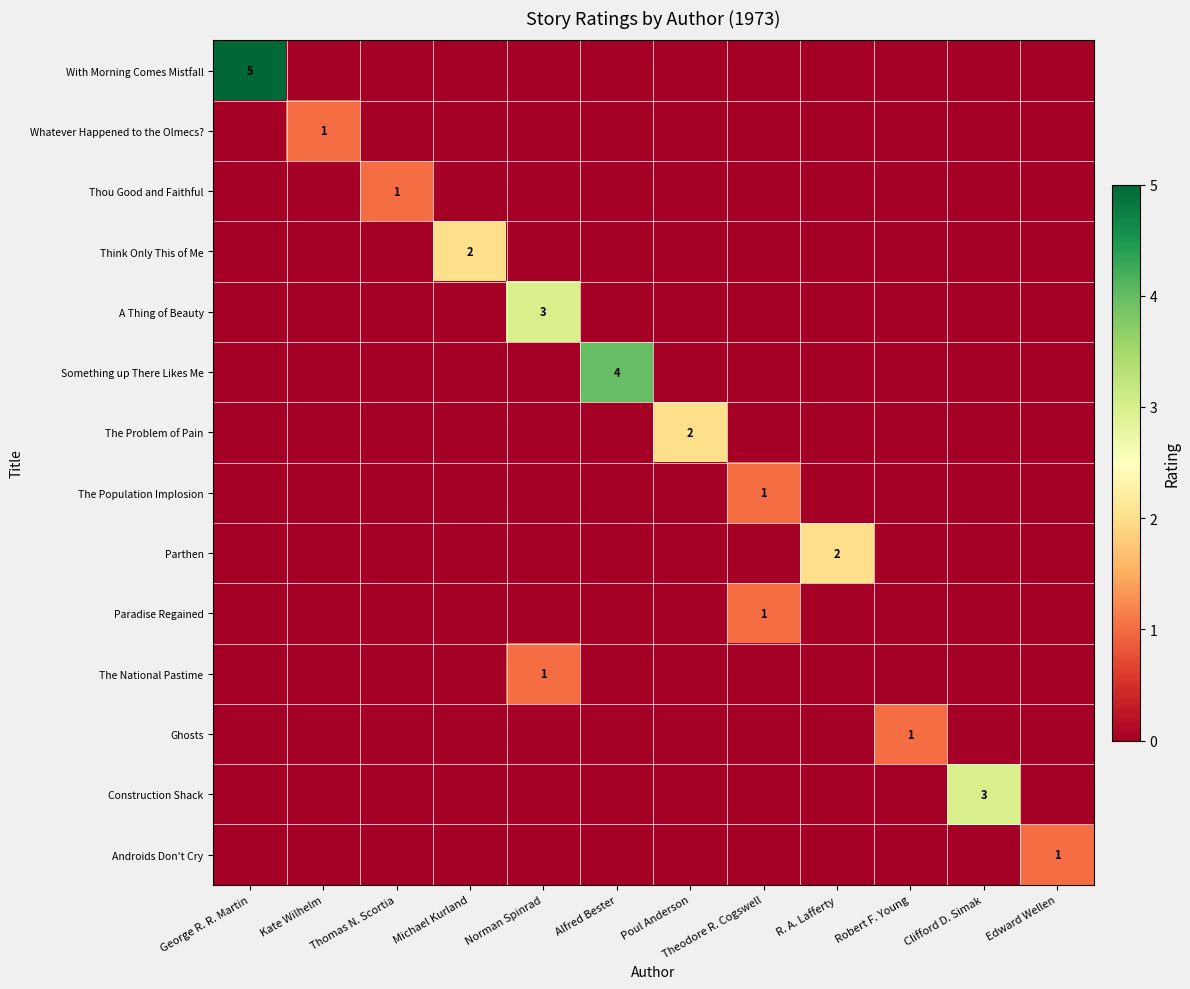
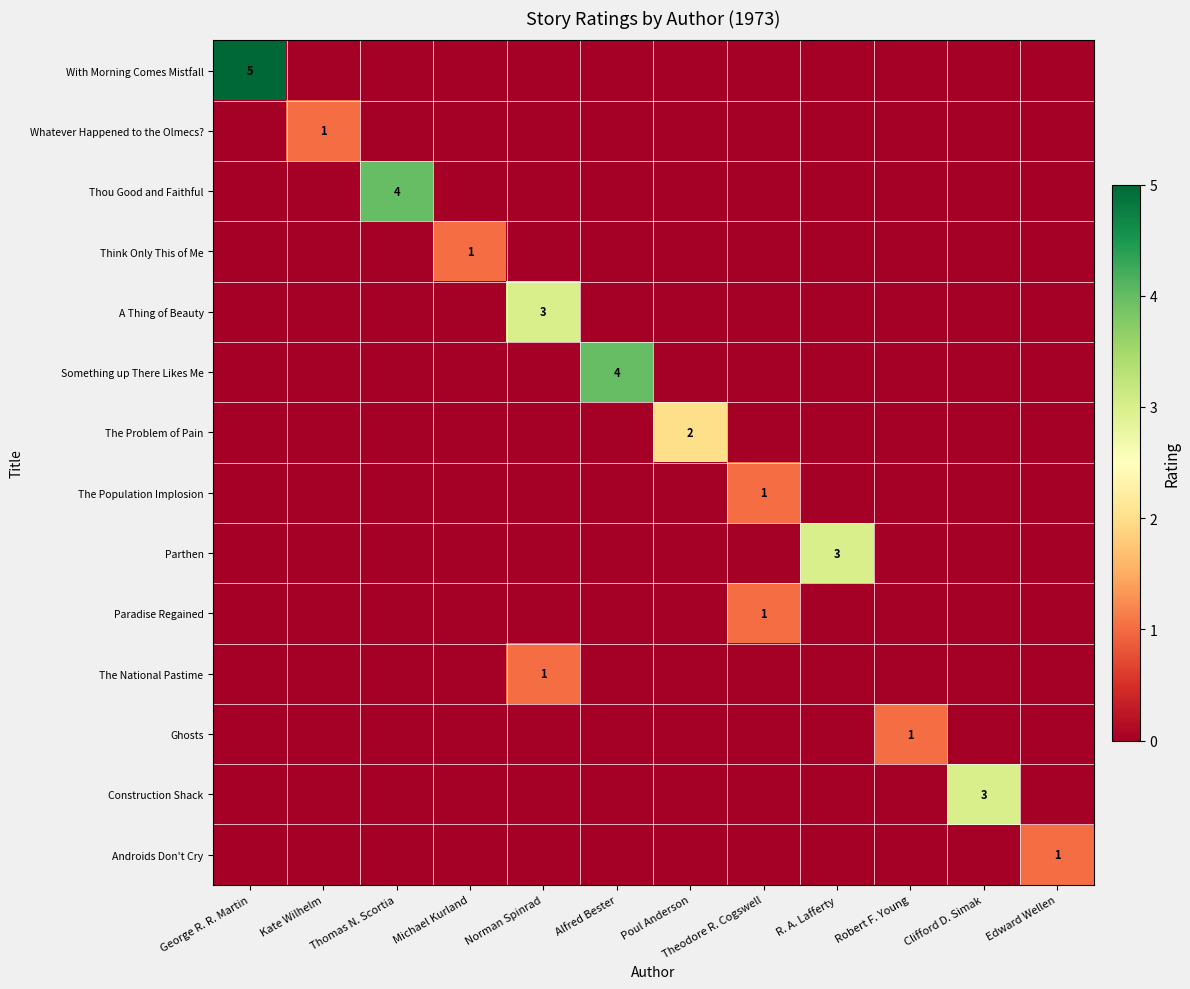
  {
    "With Morning Comes Mistfall": {
      "George R. R. Martin": 5
    },
    "Whatever Happened to the Olmecs?": {
      "Kate Wilhelm": 1
    },
    "Thou Good and Faithful": {
-     "Thomas N. Scortia": 1
+     "Thomas N. Scortia": 4
    },
    "Think Only This of Me": {
-     "Michael Kurland": 2
+     "Michael Kurland": 1
    },
    "A Thing of Beauty": {
      "Norman Spinrad": 3
    },
    "Something up There Likes Me": {
      "Alfred Bester": 4
    },
    "The Problem of Pain": {
      "Poul Anderson": 2
    },
    "The Population Implosion": {
      "Theodore R. Cogswell": 1
    },
    "Parthen": {
-     "R. A. Lafferty": 2
+     "R. A. Lafferty": 3
    },
    "Paradise Regained": {
      "Theodore R. Cogswell": 1
    },
    "The National Pastime": {
      "Norman Spinrad": 1
    },
    "Ghosts": {
      "Robert F. Young": 1
    },
    "Construction Shack": {
      "Clifford D. Simak": 3
    },
    "Androids Don't Cry": {
      "Edward Wellen": 1
    }
  }
